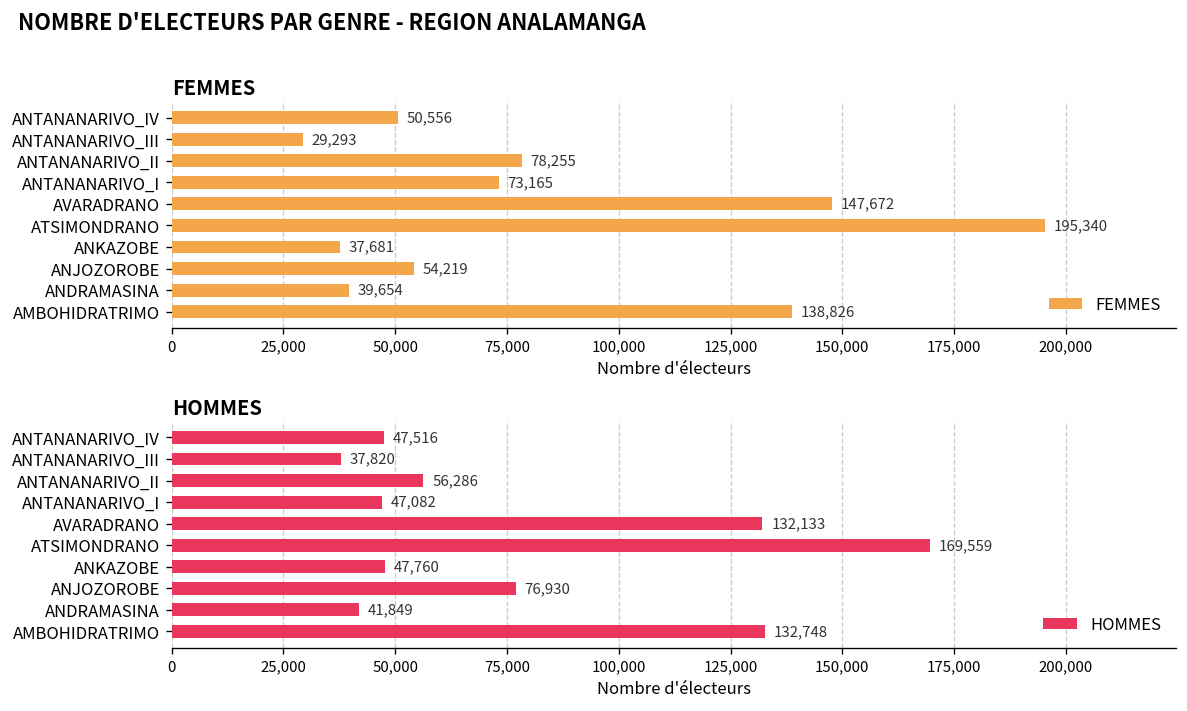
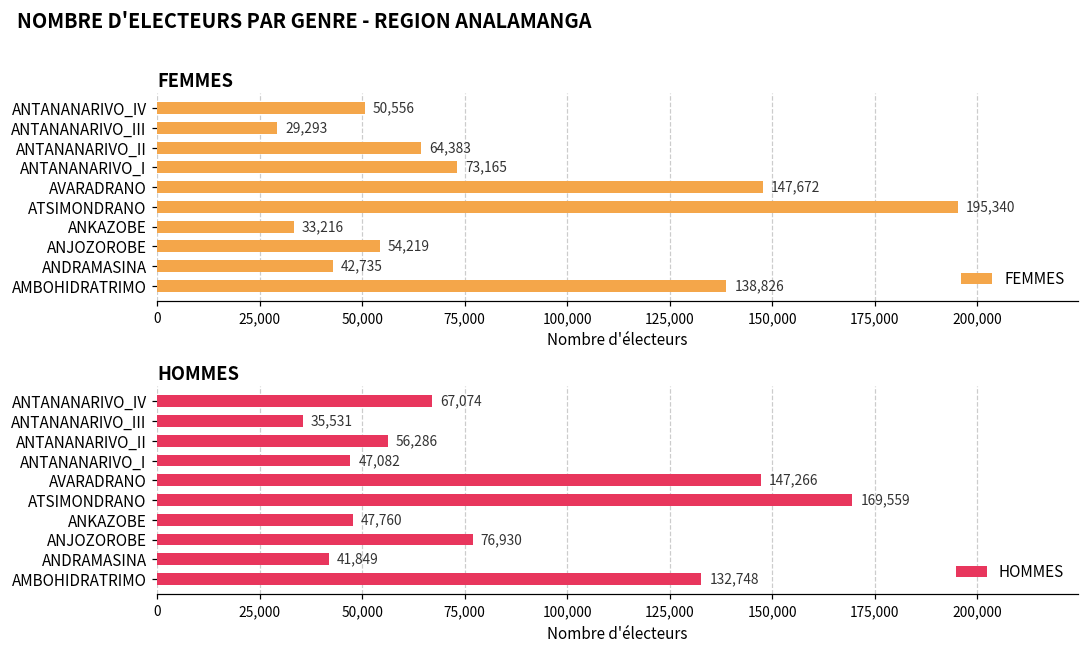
  {
    "FEMMES": {
      "ANTANANARIVO_IV": "50,556",
      "ANTANANARIVO_III": "29,293",
-     "ANTANANARIVO_II": "78,255",
+     "ANTANANARIVO_II": "64,383",
      "ANTANANARIVO_I": "73,165",
      "AVARADRANO": "147,672",
      "ATSIMONDRANO": "195,340",
-     "ANKAZOBE": "37,681",
+     "ANKAZOBE": "33,216",
      "ANJOZOROBE": "54,219",
-     "ANDRAMASINA": "39,654",
+     "ANDRAMASINA": "42,735",
      "AMBOHIDRATRIMO": "138,826"
    },
    "HOMMES": {
-     "ANTANANARIVO_IV": "47,516",
-     "ANTANANARIVO_III": "37,820",
+     "ANTANANARIVO_IV": "67,074",
+     "ANTANANARIVO_III": "35,531",
      "ANTANANARIVO_II": "56,286",
      "ANTANANARIVO_I": "47,082",
-     "AVARADRANO": "132,133",
+     "AVARADRANO": "147,266",
      "ATSIMONDRANO": "169,559",
      "ANKAZOBE": "47,760",
      "ANJOZOROBE": "76,930",
      "ANDRAMASINA": "41,849",
      "AMBOHIDRATRIMO": "132,748"
    }
  }
